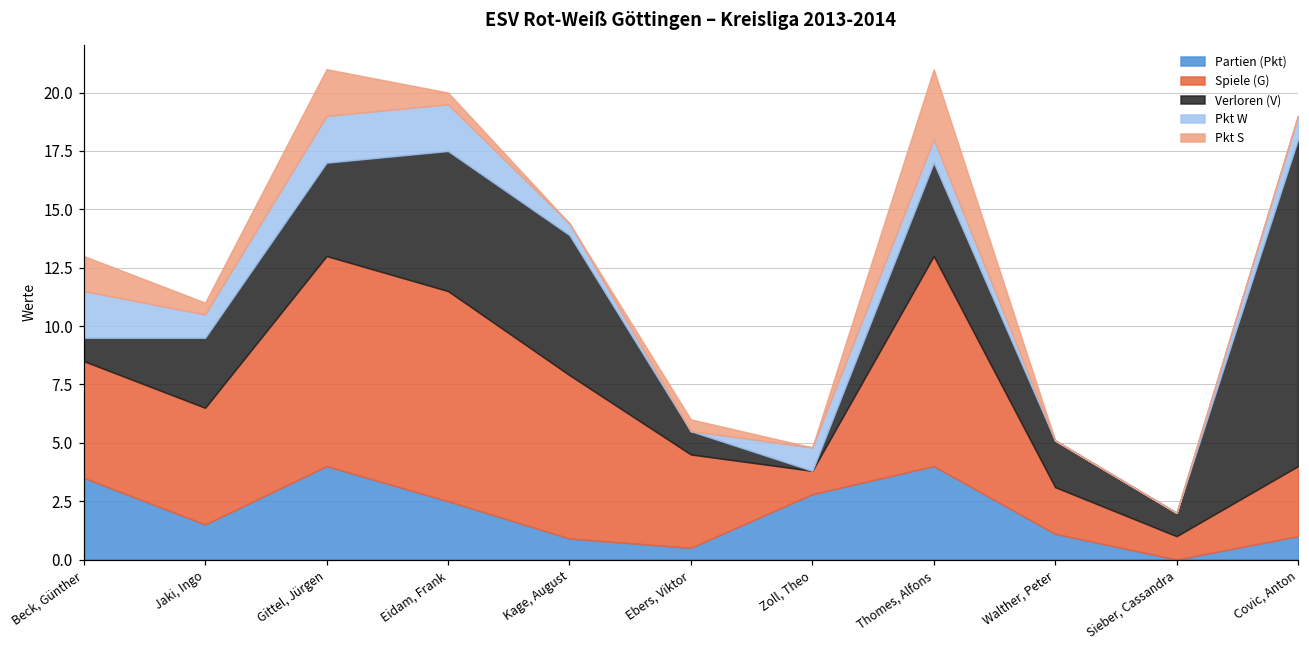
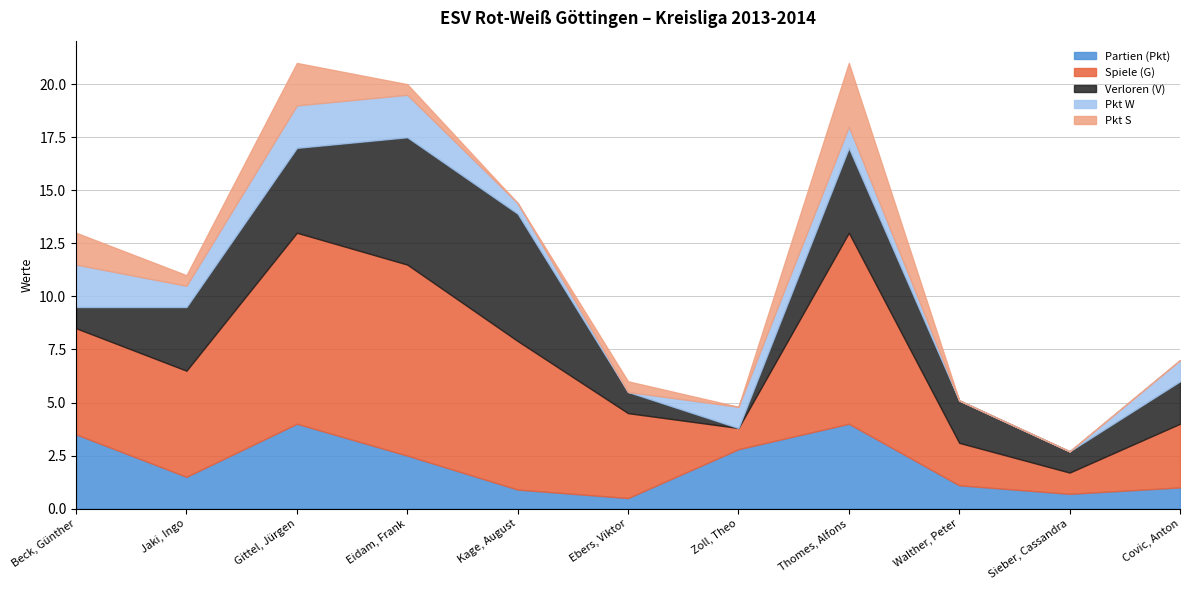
  {
    "Partien (Pkt)": {
      "Beck, Günther": 3.5,
      "Jaki, Ingo": 1.5,
      "Gittel, Jürgen": 4.0,
      "Eidam, Frank": 2.5,
      "Kage, August": 0.9,
      "Ebers, Viktor": 0.5,
      "Zoll, Theo": 2.8,
      "Thomes, Alfons": 4.0,
      "Walther, Peter": 1.1,
-     "Sieber, Cassandra": 0.0,
+     "Sieber, Cassandra": 0.7,
      "Covic, Anton": 1.0
    },
    "Spiele (G)": {
      "Beck, Günther": 5.0,
      "Jaki, Ingo": 5.0,
      "Gittel, Jürgen": 9.0,
      "Eidam, Frank": 9.0,
      "Kage, August": 7.0,
      "Ebers, Viktor": 4.0,
      "Thomes, Alfons": 9.0,
      "Walther, Peter": 2.0,
      "Sieber, Cassandra": 1.0,
      "Covic, Anton": 3.0
    },
    "Verloren (V)": {
      "Beck, Günther": 1,
      "Jaki, Ingo": 3,
      "Gittel, Jürgen": 4,
      "Eidam, Frank": 6,
      "Kage, August": 6,
      "Thomes, Alfons": 4,
-     "Covic, Anton": 14
+     "Covic, Anton": 2
    },
    "Pkt W": {
      "Beck, Günther": 2.0,
      "Jaki, Ingo": 1.0,
      "Gittel, Jürgen": 2.0,
      "Eidam, Frank": 2.0,
      "Thomes, Alfons": 1.0
    },
    "Pkt S": {
      "Beck, Günther": 1.5,
      "Jaki, Ingo": 0.5,
      "Gittel, Jürgen": 2.0,
      "Eidam, Frank": 0.5,
      "Ebers, Viktor": 0.5,
      "Thomes, Alfons": 3.0
    }
  }
